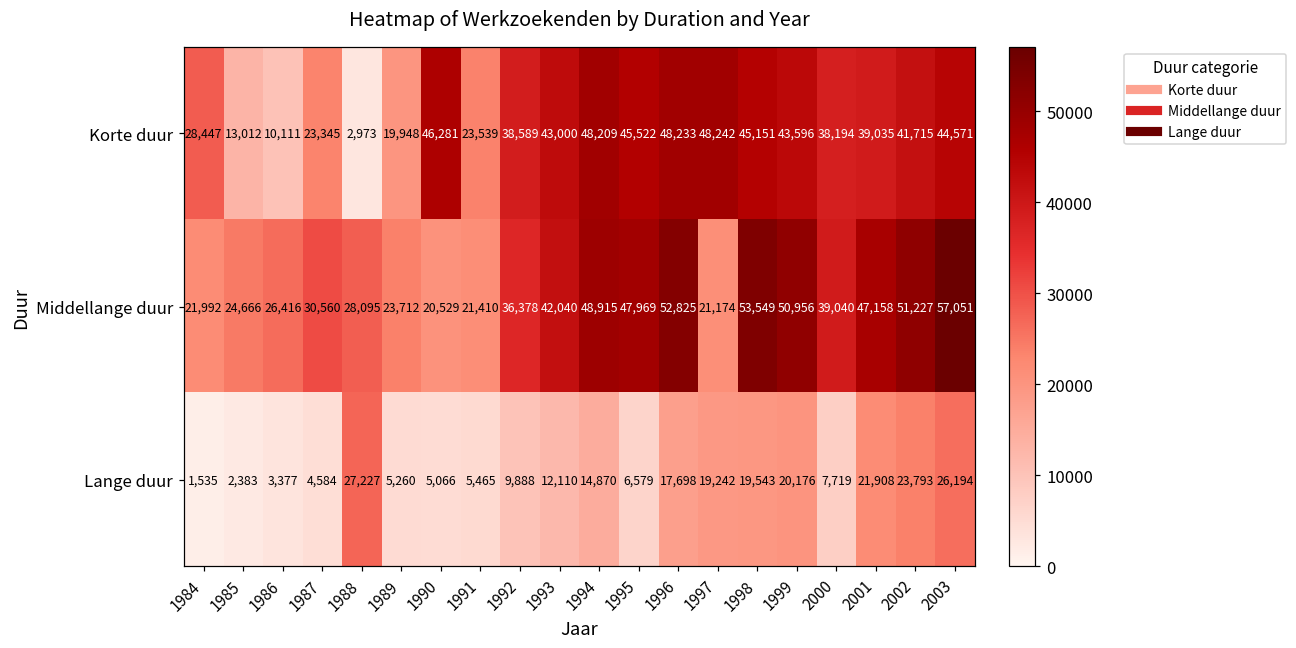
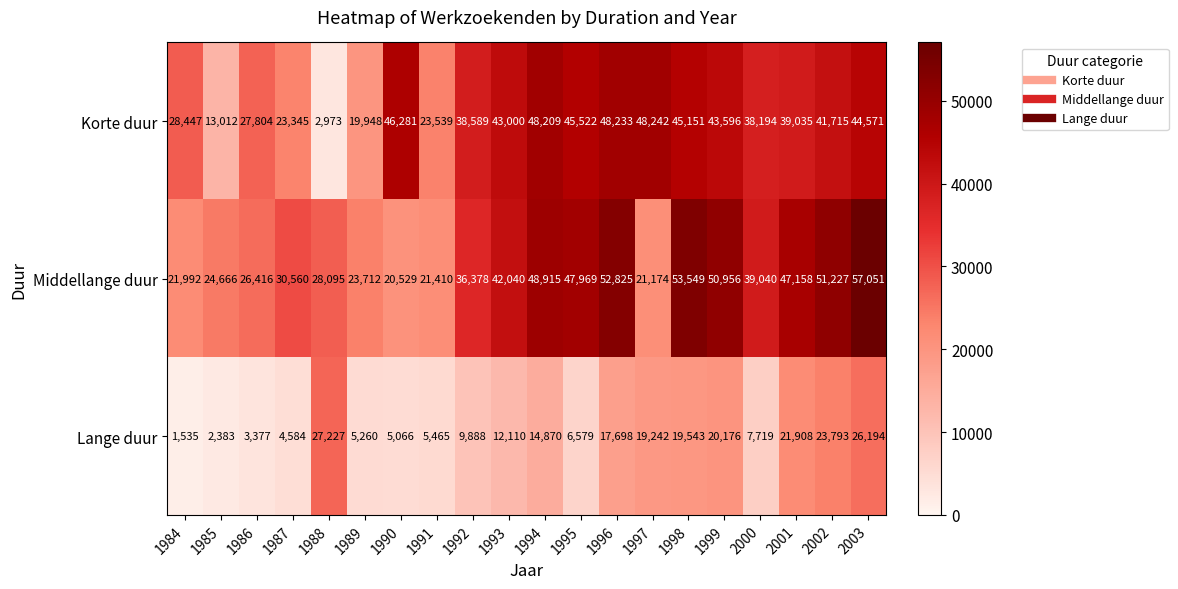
  {
    "Korte duur": {
      "1984": "28,447",
      "1985": "13,012",
-     "1986": "10,111",
+     "1986": "27,804",
      "1987": "23,345",
      "1988": "2,973",
      "1989": "19,948",
      "1990": "46,281",
      "1991": "23,539",
      "1992": "38,589",
      "1993": "43,000",
      "1994": "48,209",
      "1995": "45,522",
      "1996": "48,233",
      "1997": "48,242",
      "1998": "45,151",
      "1999": "43,596",
      "2000": "38,194",
      "2001": "39,035",
      "2002": "41,715",
      "2003": "44,571"
    },
    "Middellange duur": {
      "1984": "21,992",
      "1985": "24,666",
      "1986": "26,416",
      "1987": "30,560",
      "1988": "28,095",
      "1989": "23,712",
      "1990": "20,529",
      "1991": "21,410",
      "1992": "36,378",
      "1993": "42,040",
      "1994": "48,915",
      "1995": "47,969",
      "1996": "52,825",
      "1997": "21,174",
      "1998": "53,549",
      "1999": "50,956",
      "2000": "39,040",
      "2001": "47,158",
      "2002": "51,227",
      "2003": "57,051"
    },
    "Lange duur": {
      "1984": "1,535",
      "1985": "2,383",
      "1986": "3,377",
      "1987": "4,584",
      "1988": "27,227",
      "1989": "5,260",
      "1990": "5,066",
      "1991": "5,465",
      "1992": "9,888",
      "1993": "12,110",
      "1994": "14,870",
      "1995": "6,579",
      "1996": "17,698",
      "1997": "19,242",
      "1998": "19,543",
      "1999": "20,176",
      "2000": "7,719",
      "2001": "21,908",
      "2002": "23,793",
      "2003": "26,194"
    }
  }
